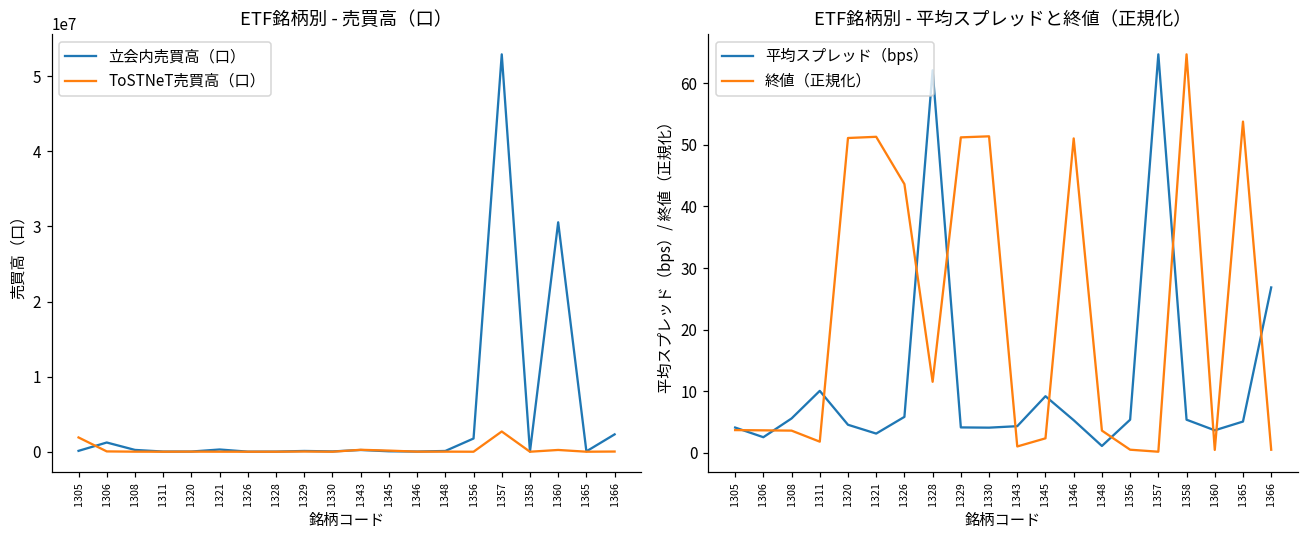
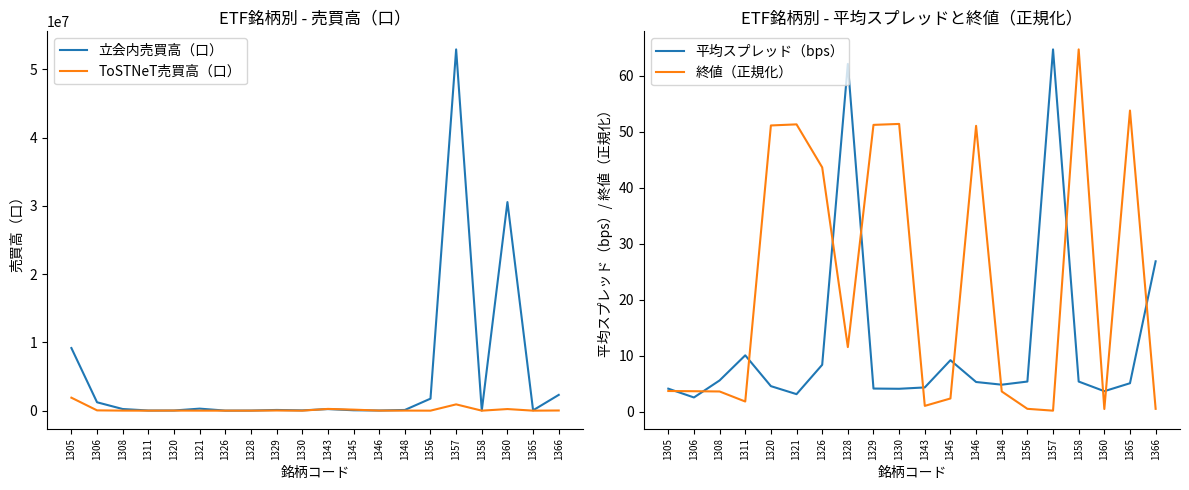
  {
    "ETF銘柄別 - 売買高（口）": {
      "立会内売買高（口）": {
-       "1305": 0,
+       "1305": 9000000,
        "1306": 1000000,
        "1356": 2000000,
        "1357": 53000000,
        "1360": 31000000,
        "1366": 2000000
      },
      "ToSTNeT売買高（口）": {
        "1305": 2000000,
        "1306": 0,
        "1356": 0,
-       "1357": 3000000,
+       "1357": 1000000,
        "1360": 0,
        "1366": 0
      }
    },
    "ETF銘柄別 - 平均スプレッドと終値（正規化）": {
      "平均スプレッド（bps）": {
        "1306": 3,
        "1308": 6,
        "1311": 10,
        "1320": 5,
        "1321": 3,
-       "1326": 6,
+       "1326": 8,
        "1329": 4,
        "1330": 4,
        "1343": 4,
        "1345": 9,
        "1346": 5,
-       "1348": 1,
+       "1348": 5,
        "1356": 5,
        "1357": 65,
        "1358": 5,
        "1360": 4,
        "1365": 5,
        "1366": 27
      },
      "終値（正規化）": {
        "1306": 4,
        "1308": 4,
        "1311": 2,
        "1320": 51,
        "1321": 51,
        "1326": 44,
        "1328": 12,
        "1329": 51,
        "1330": 51,
        "1343": 1,
        "1345": 2,
        "1346": 51,
        "1348": 4,
        "1356": 1,
        "1357": 0,
        "1358": 65,
        "1360": 0,
        "1365": 54,
        "1366": 1
      }
    }
  }
